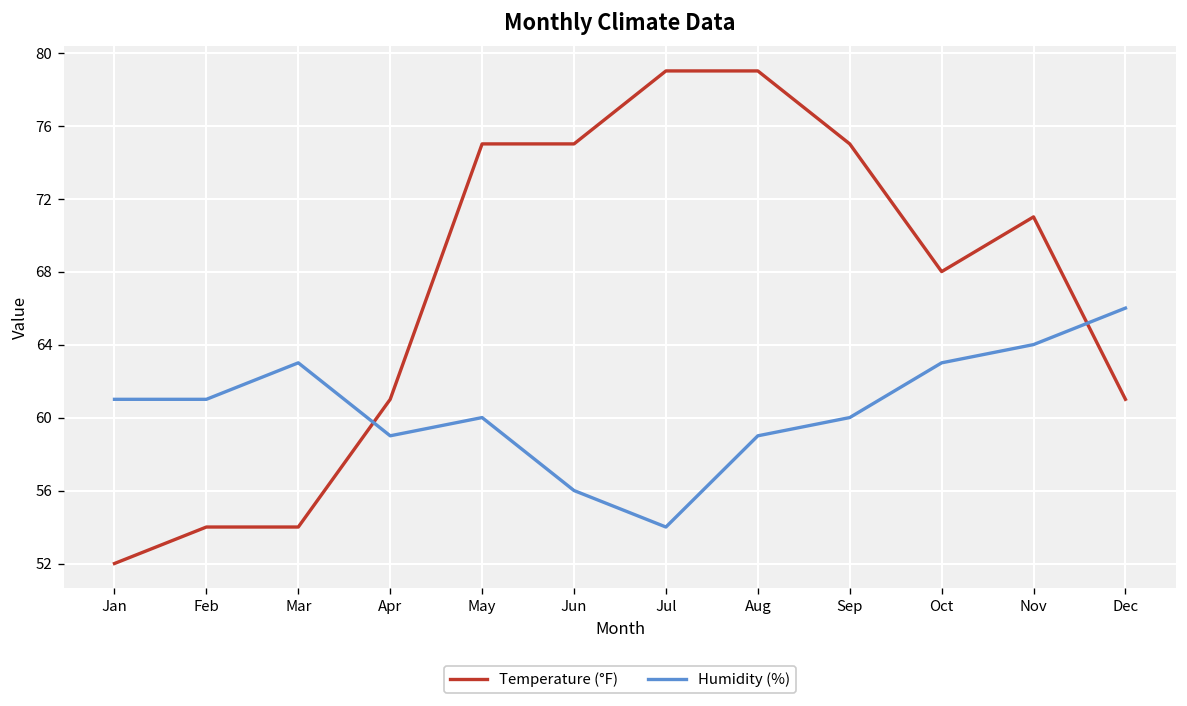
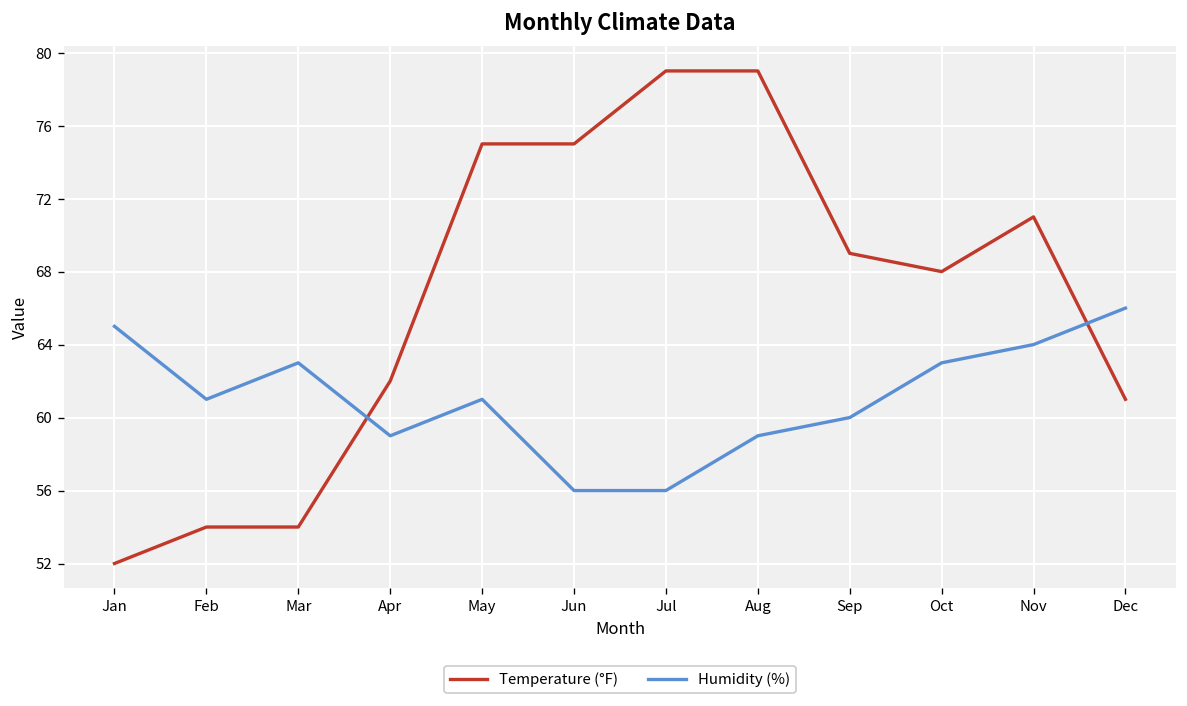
  {
    "Temperature (°F)": {
      "Jan": 52,
      "Feb": 54,
      "Mar": 54,
-     "Apr": 61,
+     "Apr": 62,
      "May": 75,
      "Jun": 75,
      "Jul": 79,
      "Aug": 79,
-     "Sep": 75,
+     "Sep": 69,
      "Oct": 68,
      "Nov": 71,
      "Dec": 61
    },
    "Humidity (%)": {
-     "Jan": 61,
+     "Jan": 65,
      "Feb": 61,
      "Mar": 63,
      "Apr": 59,
-     "May": 60,
+     "May": 61,
      "Jun": 56,
-     "Jul": 54,
+     "Jul": 56,
      "Aug": 59,
      "Sep": 60,
      "Oct": 63,
      "Nov": 64,
      "Dec": 66
    }
  }
